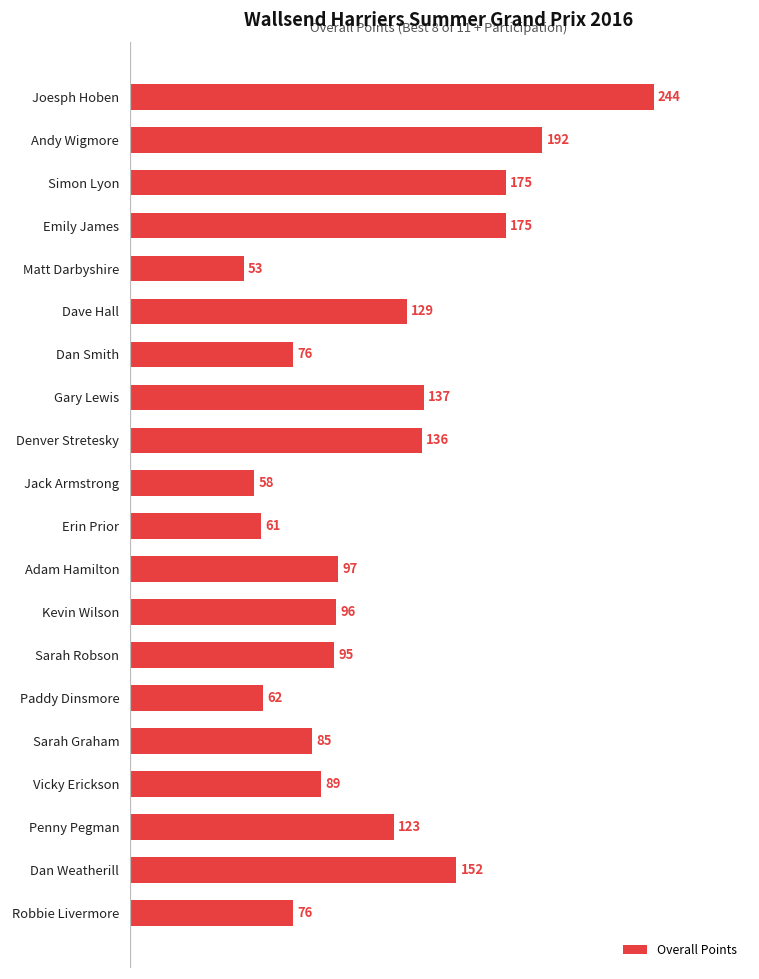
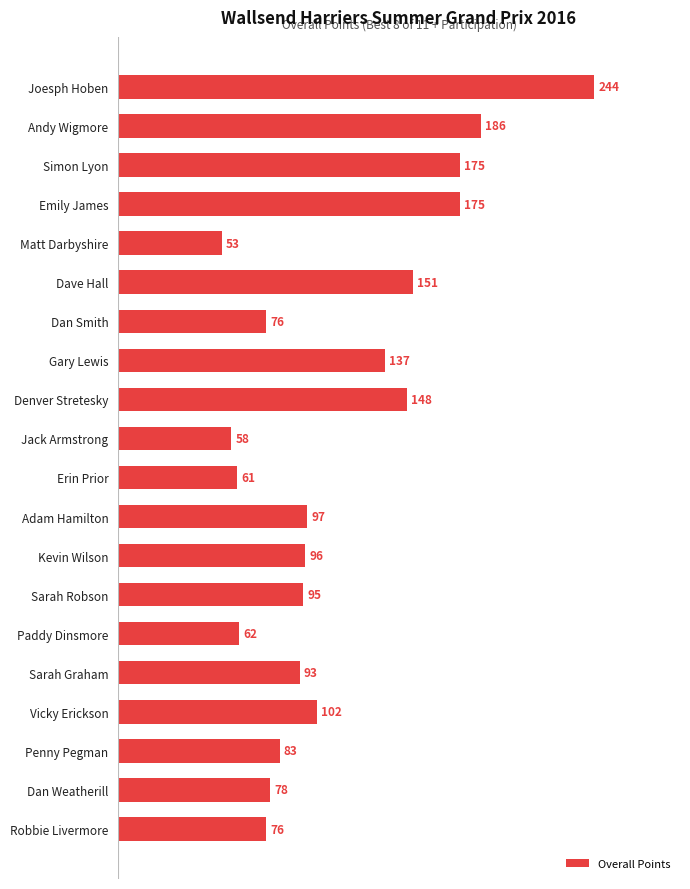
  {
    "Joesph Hoben": 244,
-   "Andy Wigmore": 192,
+   "Andy Wigmore": 186,
    "Simon Lyon": 175,
    "Emily James": 175,
    "Matt Darbyshire": 53,
-   "Dave Hall": 129,
+   "Dave Hall": 151,
    "Dan Smith": 76,
    "Gary Lewis": 137,
-   "Denver Stretesky": 136,
+   "Denver Stretesky": 148,
    "Jack Armstrong": 58,
    "Erin Prior": 61,
    "Adam Hamilton": 97,
    "Kevin Wilson": 96,
    "Sarah Robson": 95,
    "Paddy Dinsmore": 62,
-   "Sarah Graham": 85,
-   "Vicky Erickson": 89,
-   "Penny Pegman": 123,
-   "Dan Weatherill": 152,
+   "Sarah Graham": 93,
+   "Vicky Erickson": 102,
+   "Penny Pegman": 83,
+   "Dan Weatherill": 78,
    "Robbie Livermore": 76
  }
